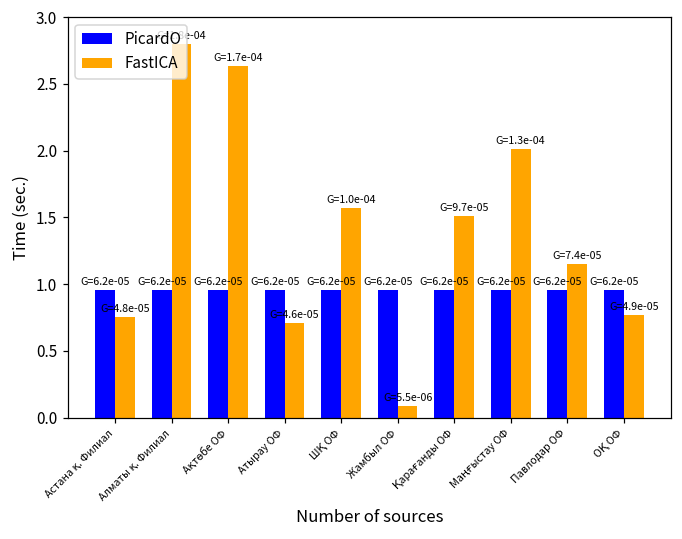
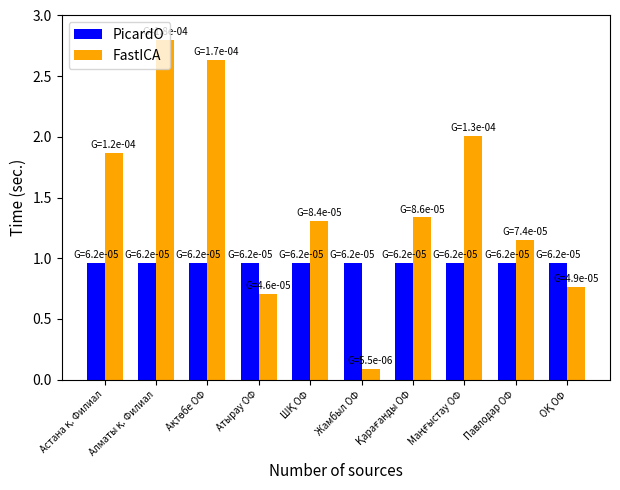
  {
    "FastICA": {
-     "Астана қ. Филиал": "4.8e-05",
-     "ШҚ ОФ": "1.0e-04",
+     "Астана қ. Филиал": "1.2e-04",
+     "ШҚ ОФ": "8.4e-05",
      "Жамбыл ОФ": "5.5e-06",
-     "Қарағанды ОФ": "9.7e-05"
+     "Қарағанды ОФ": "8.6e-05"
    }
  }
